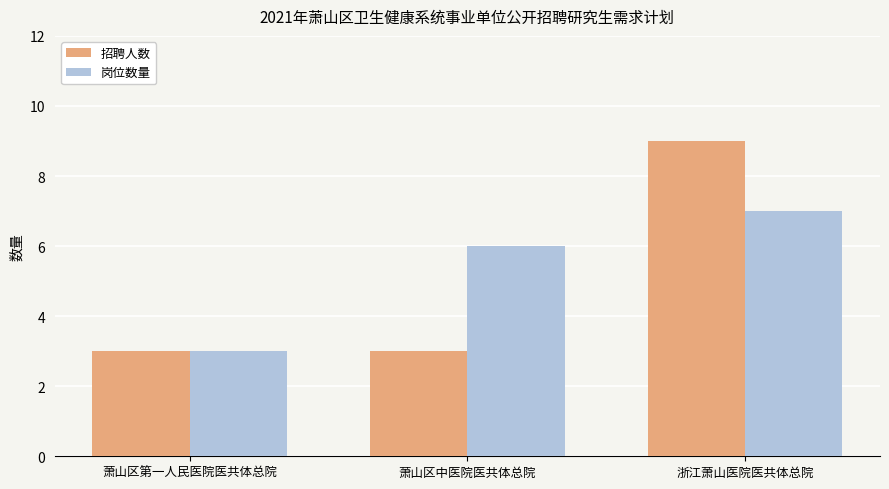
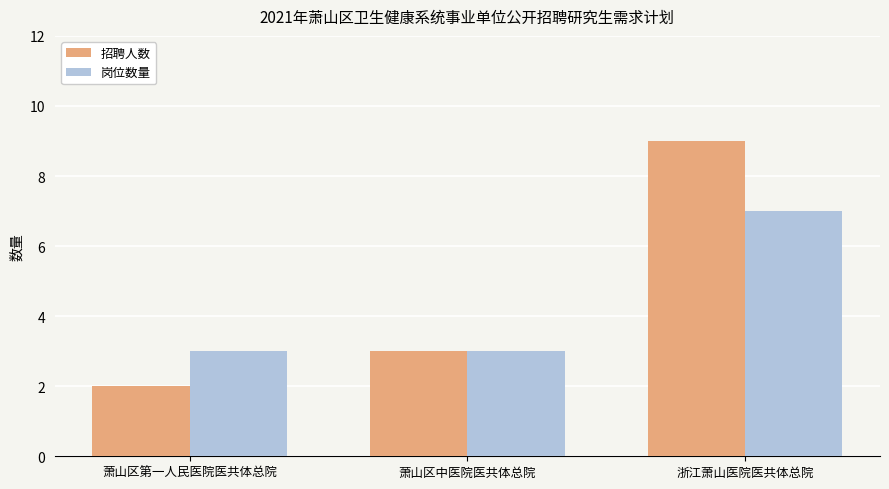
  {
    "招聘人数": {
-     "萧山区第一人民医院医共体总院": 3,
+     "萧山区第一人民医院医共体总院": 2,
      "萧山区中医院医共体总院": 3,
      "浙江萧山医院医共体总院": 9
    },
    "岗位数量": {
      "萧山区第一人民医院医共体总院": 3,
-     "萧山区中医院医共体总院": 6,
+     "萧山区中医院医共体总院": 3,
      "浙江萧山医院医共体总院": 7
    }
  }
